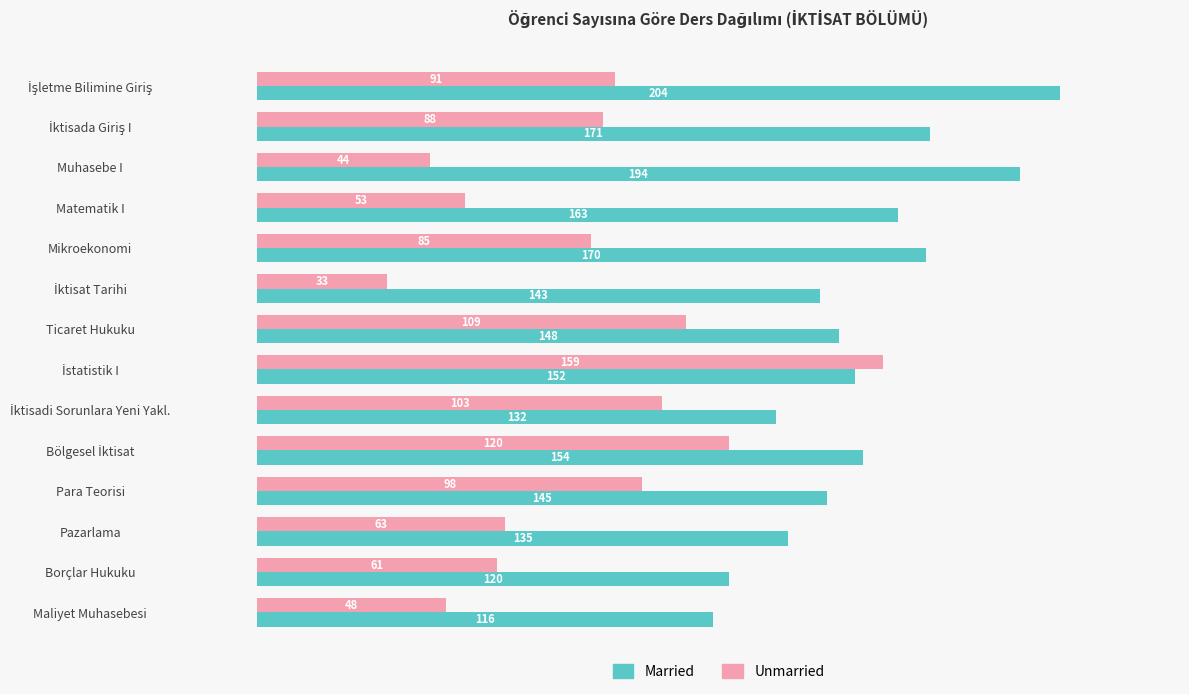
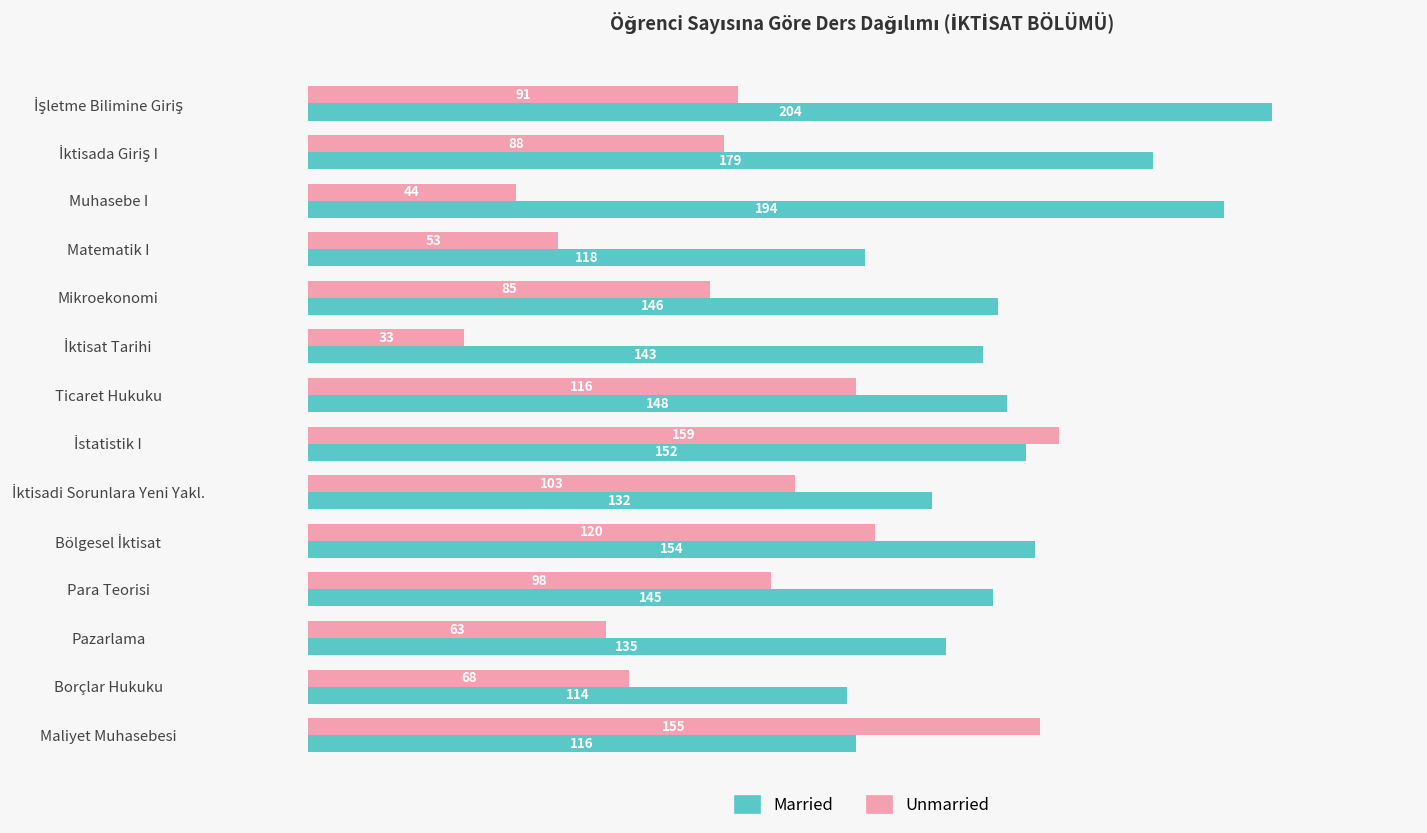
  {
    "Married": {
      "İşletme Bilimine Giriş": 204,
-     "İktisada Giriş I": 171,
+     "İktisada Giriş I": 179,
      "Muhasebe I": 194,
-     "Matematik I": 163,
-     "Mikroekonomi": 170,
+     "Matematik I": 118,
+     "Mikroekonomi": 146,
      "İktisat Tarihi": 143,
      "Ticaret Hukuku": 148,
      "İstatistik I": 152,
      "İktisadi Sorunlara Yeni Yakl.": 132,
      "Bölgesel İktisat": 154,
      "Para Teorisi": 145,
      "Pazarlama": 135,
-     "Borçlar Hukuku": 120,
+     "Borçlar Hukuku": 114,
      "Maliyet Muhasebesi": 116
    },
    "Unmarried": {
      "İşletme Bilimine Giriş": 91,
      "İktisada Giriş I": 88,
      "Muhasebe I": 44,
      "Matematik I": 53,
      "Mikroekonomi": 85,
      "İktisat Tarihi": 33,
-     "Ticaret Hukuku": 109,
+     "Ticaret Hukuku": 116,
      "İstatistik I": 159,
      "İktisadi Sorunlara Yeni Yakl.": 103,
      "Bölgesel İktisat": 120,
      "Para Teorisi": 98,
      "Pazarlama": 63,
-     "Borçlar Hukuku": 61,
-     "Maliyet Muhasebesi": 48
+     "Borçlar Hukuku": 68,
+     "Maliyet Muhasebesi": 155
    }
  }
